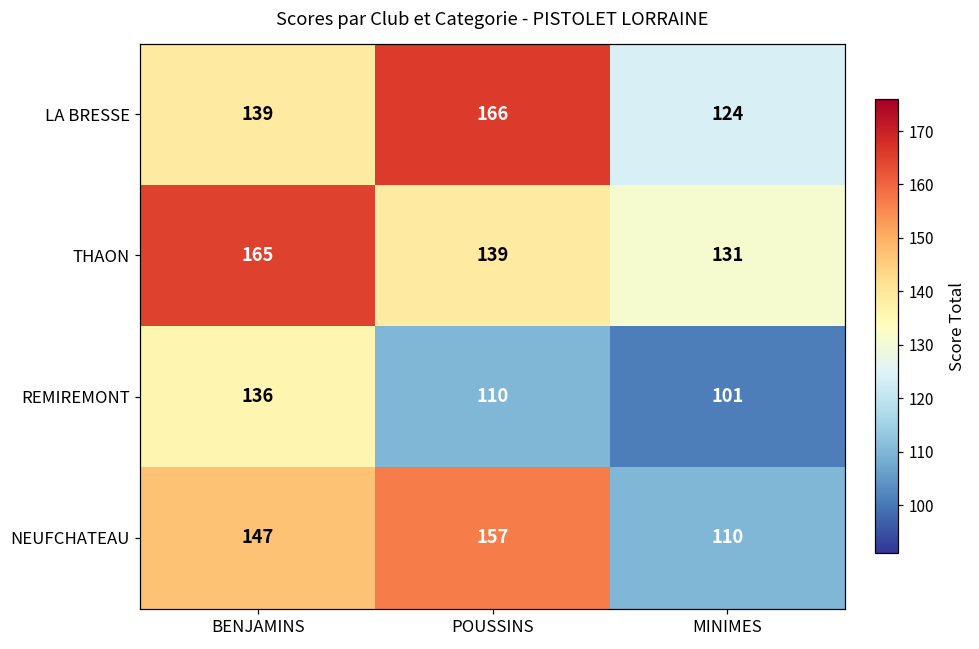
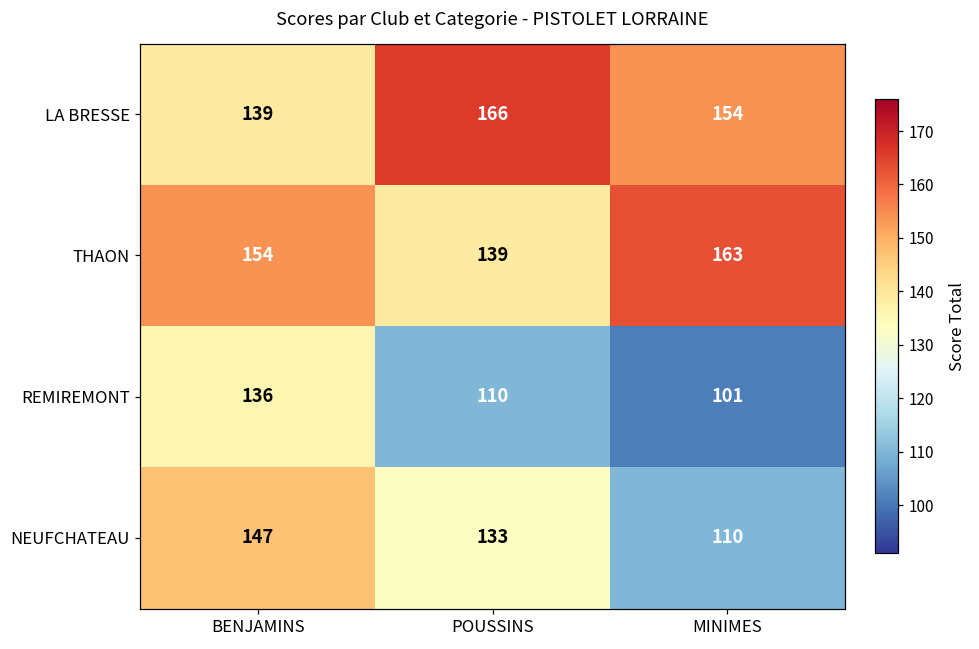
  {
    "LA BRESSE": {
      "BENJAMINS": 139,
      "POUSSINS": 166,
-     "MINIMES": 124
+     "MINIMES": 154
    },
    "THAON": {
-     "BENJAMINS": 165,
+     "BENJAMINS": 154,
      "POUSSINS": 139,
-     "MINIMES": 131
+     "MINIMES": 163
    },
    "REMIREMONT": {
      "BENJAMINS": 136,
      "POUSSINS": 110,
      "MINIMES": 101
    },
    "NEUFCHATEAU": {
      "BENJAMINS": 147,
-     "POUSSINS": 157,
+     "POUSSINS": 133,
      "MINIMES": 110
    }
  }
